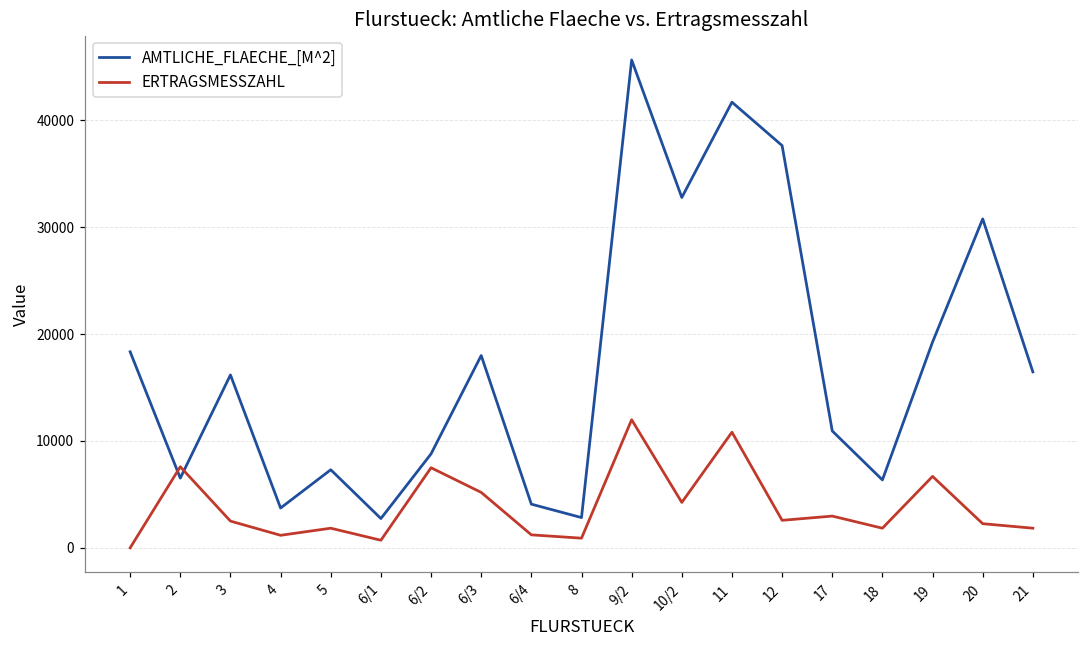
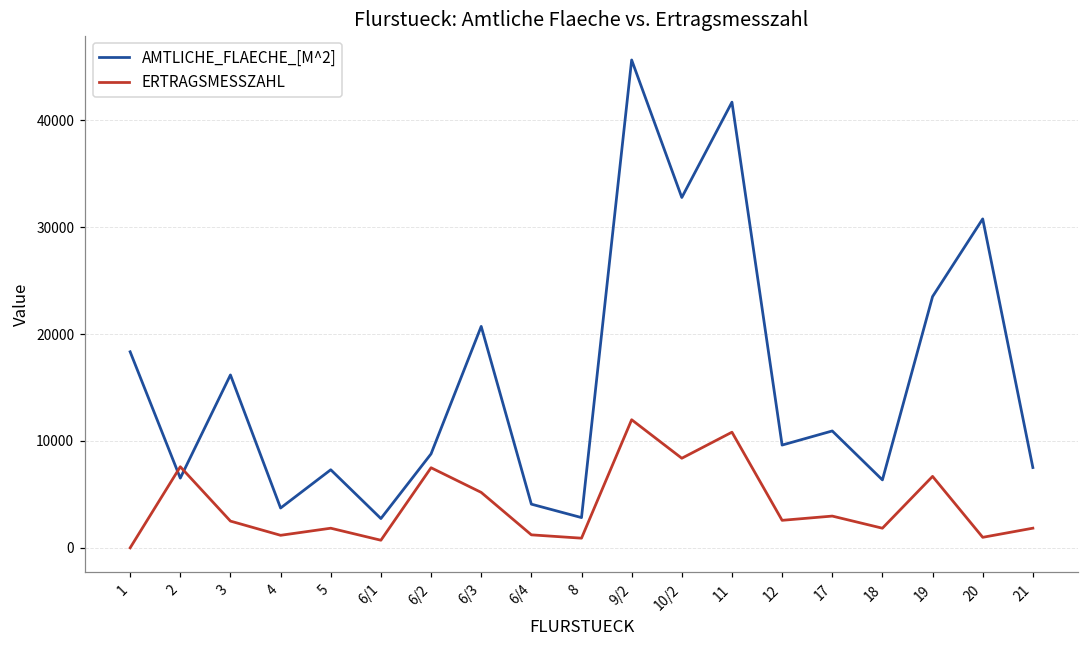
  {
    "AMTLICHE_FLAECHE_[M^2]": {
      "1": 18000,
      "2": 7000,
      "3": 16000,
      "4": 4000,
      "5": 7000,
      "6/1": 3000,
      "6/2": 9000,
-     "6/3": 18000,
+     "6/3": 21000,
      "6/4": 4000,
      "8": 3000,
      "9/2": 46000,
      "10/2": 33000,
      "11": 42000,
-     "12": 38000,
+     "12": 10000,
      "17": 11000,
      "18": 6000,
-     "19": 19000,
+     "19": 24000,
      "20": 31000,
-     "21": 16000
+     "21": 8000
    },
    "ERTRAGSMESSZAHL": {
      "1": 0,
      "2": 8000,
      "3": 3000,
      "4": 1000,
      "5": 2000,
      "6/1": 1000,
      "6/2": 7000,
      "6/3": 5000,
      "6/4": 1000,
      "8": 1000,
      "9/2": 12000,
-     "10/2": 4000,
+     "10/2": 8000,
      "11": 11000,
      "12": 3000,
      "17": 3000,
      "18": 2000,
      "19": 7000,
-     "20": 2000,
+     "20": 1000,
      "21": 2000
    }
  }
